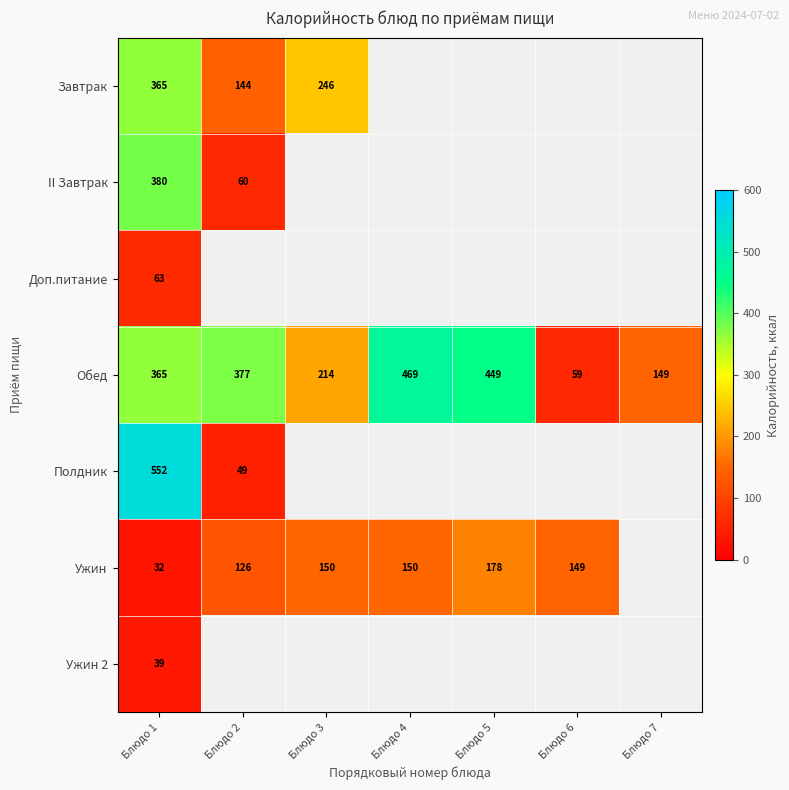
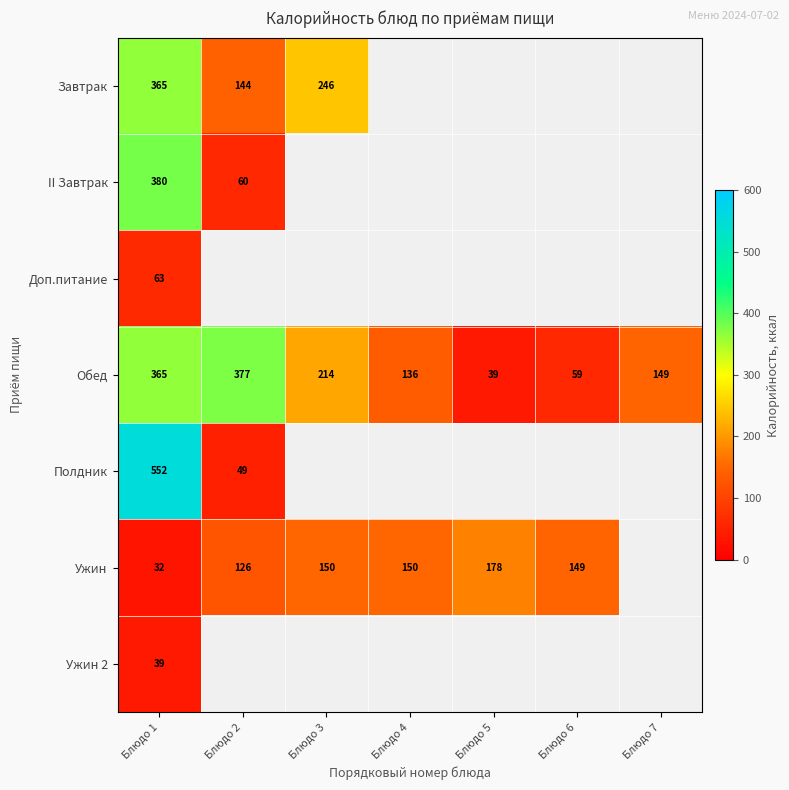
  {
    "Завтрак": {
      "Блюдо 1": 365,
      "Блюдо 2": 144,
      "Блюдо 3": 246
    },
    "II Завтрак": {
      "Блюдо 1": 380,
      "Блюдо 2": 60
    },
    "Доп.питание": {
      "Блюдо 1": 63
    },
    "Обед": {
      "Блюдо 1": 365,
      "Блюдо 2": 377,
      "Блюдо 3": 214,
-     "Блюдо 4": 469,
-     "Блюдо 5": 449,
+     "Блюдо 4": 136,
+     "Блюдо 5": 39,
      "Блюдо 6": 59,
      "Блюдо 7": 149
    },
    "Полдник": {
      "Блюдо 1": 552,
      "Блюдо 2": 49
    },
    "Ужин": {
      "Блюдо 1": 32,
      "Блюдо 2": 126,
      "Блюдо 3": 150,
      "Блюдо 4": 150,
      "Блюдо 5": 178,
      "Блюдо 6": 149
    },
    "Ужин 2": {
      "Блюдо 1": 39
    }
  }
